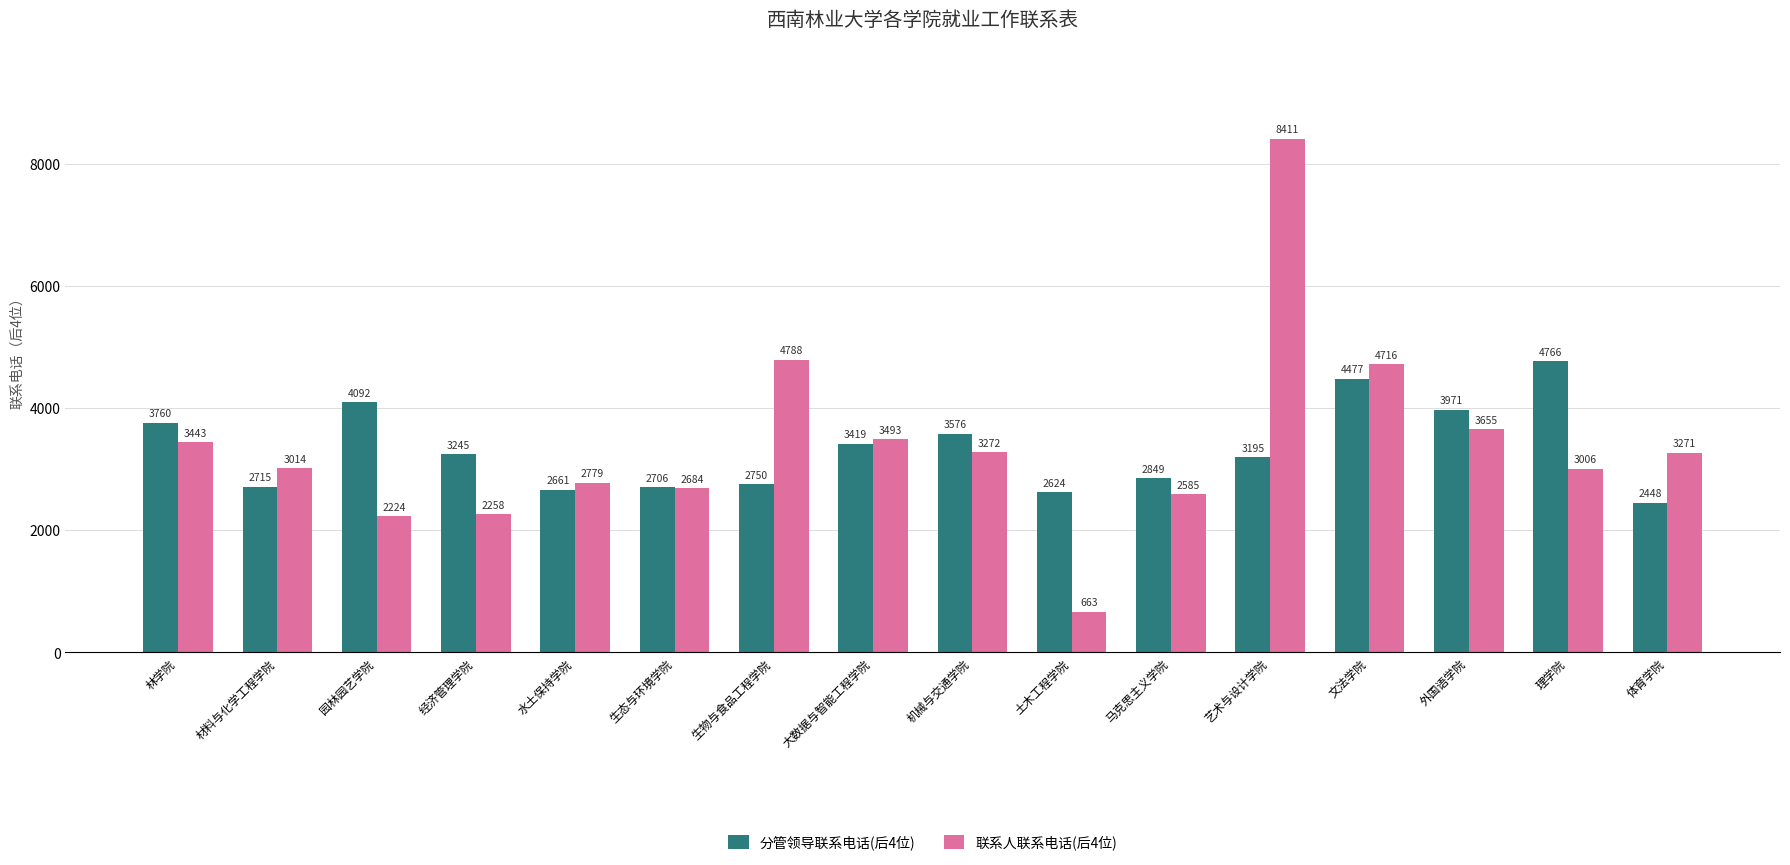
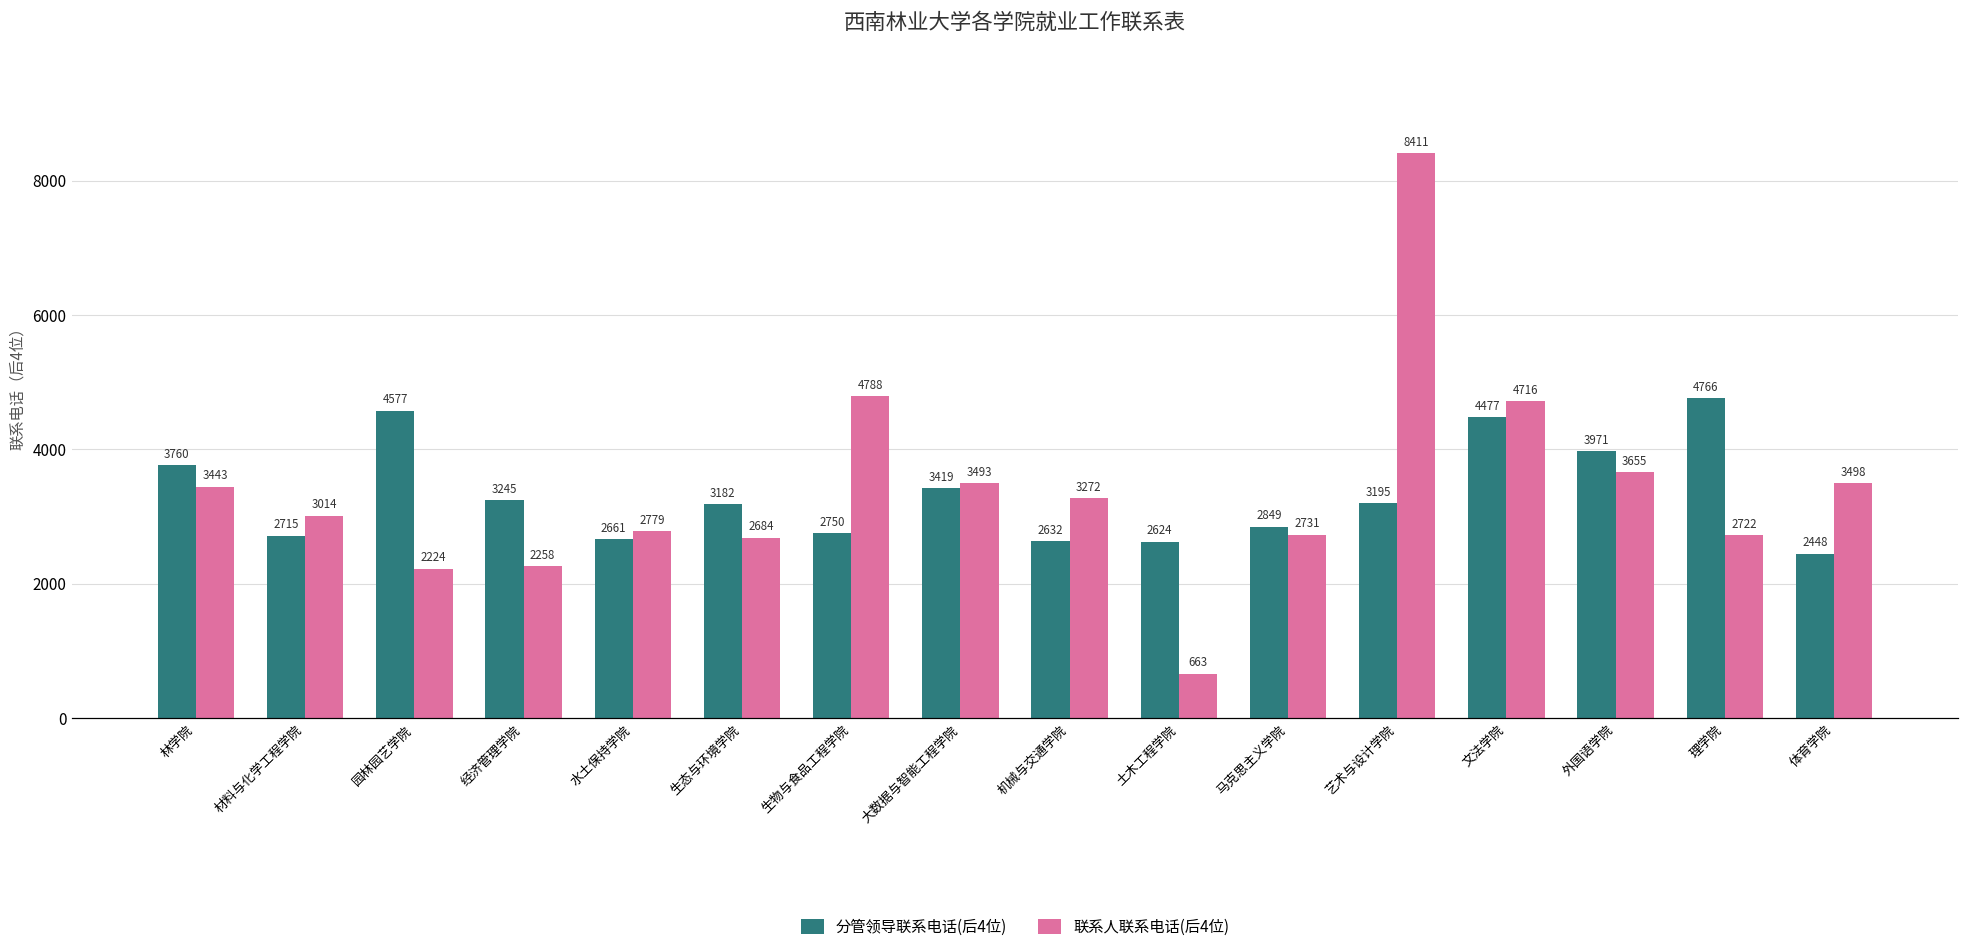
  {
    "分管领导联系电话(后4位)": {
      "林学院": 3760,
      "材料与化学工程学院": 2715,
-     "园林园艺学院": 4092,
+     "园林园艺学院": 4577,
      "经济管理学院": 3245,
      "水土保持学院": 2661,
-     "生态与环境学院": 2706,
+     "生态与环境学院": 3182,
      "生物与食品工程学院": 2750,
      "大数据与智能工程学院": 3419,
-     "机械与交通学院": 3576,
+     "机械与交通学院": 2632,
      "土木工程学院": 2624,
      "马克思主义学院": 2849,
      "艺术与设计学院": 3195,
      "文法学院": 4477,
      "外国语学院": 3971,
      "理学院": 4766,
      "体育学院": 2448
    },
    "联系人联系电话(后4位)": {
      "林学院": 3443,
      "材料与化学工程学院": 3014,
      "园林园艺学院": 2224,
      "经济管理学院": 2258,
      "水土保持学院": 2779,
      "生态与环境学院": 2684,
      "生物与食品工程学院": 4788,
      "大数据与智能工程学院": 3493,
      "机械与交通学院": 3272,
      "土木工程学院": 663,
-     "马克思主义学院": 2585,
+     "马克思主义学院": 2731,
      "艺术与设计学院": 8411,
      "文法学院": 4716,
      "外国语学院": 3655,
-     "理学院": 3006,
-     "体育学院": 3271
+     "理学院": 2722,
+     "体育学院": 3498
    }
  }
